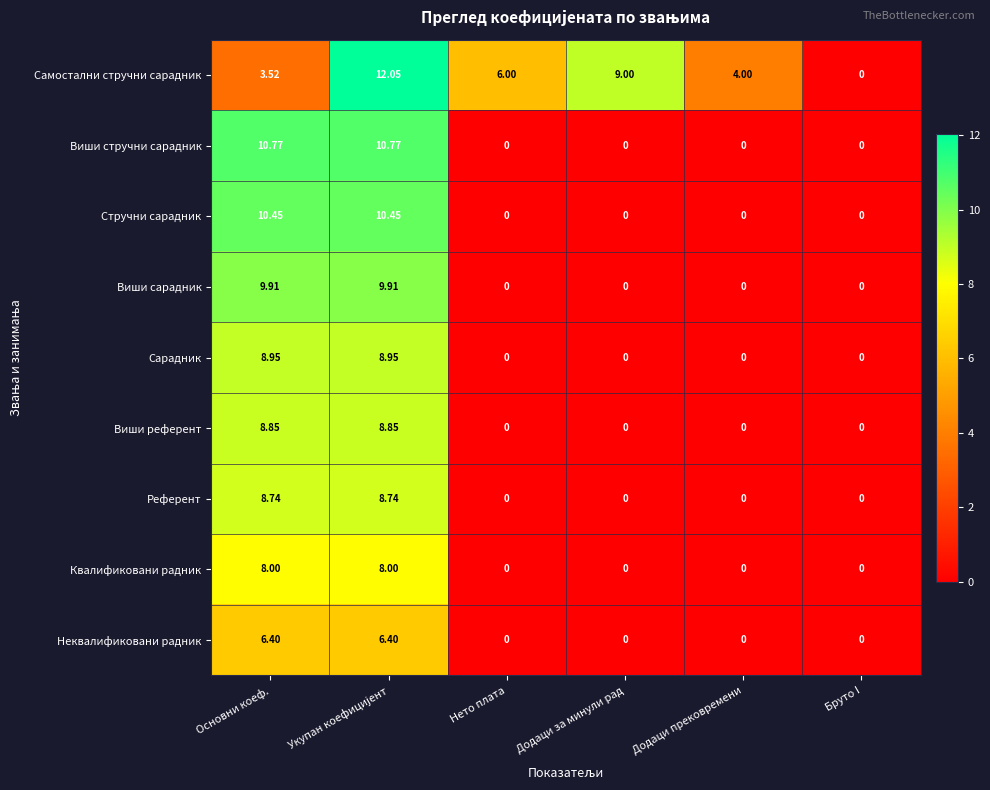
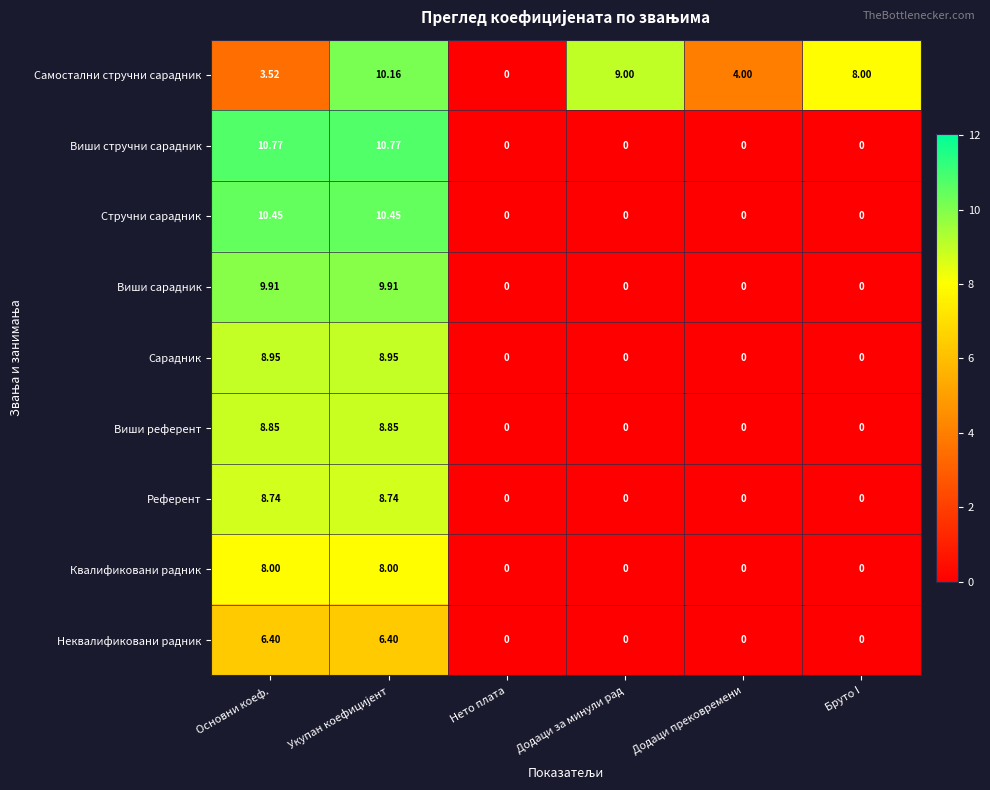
  {
    "Самостални стручни сарадник": {
      "Основни коеф.": 3.52,
-     "Укупан коефицијент": 12.05,
-     "Нето плата": 6.00,
+     "Укупан коефицијент": 10.16,
+     "Нето плата": 0,
      "Додаци за минули рад": 9.00,
      "Додаци прековремени": 4.00,
-     "Бруто I": 0
+     "Бруто I": 8.00
    },
    "Виши стручни сарадник": {
      "Основни коеф.": 10.77,
      "Укупан коефицијент": 10.77,
      "Нето плата": 0,
      "Додаци за минули рад": 0,
      "Додаци прековремени": 0,
      "Бруто I": 0
    },
    "Стручни сарадник": {
      "Основни коеф.": 10.45,
      "Укупан коефицијент": 10.45,
      "Нето плата": 0,
      "Додаци за минули рад": 0,
      "Додаци прековремени": 0,
      "Бруто I": 0
    },
    "Виши сарадник": {
      "Основни коеф.": 9.91,
      "Укупан коефицијент": 9.91,
      "Нето плата": 0,
      "Додаци за минули рад": 0,
      "Додаци прековремени": 0,
      "Бруто I": 0
    },
    "Сарадник": {
      "Основни коеф.": 8.95,
      "Укупан коефицијент": 8.95,
      "Нето плата": 0,
      "Додаци за минули рад": 0,
      "Додаци прековремени": 0,
      "Бруто I": 0
    },
    "Виши референт": {
      "Основни коеф.": 8.85,
      "Укупан коефицијент": 8.85,
      "Нето плата": 0,
      "Додаци за минули рад": 0,
      "Додаци прековремени": 0,
      "Бруто I": 0
    },
    "Референт": {
      "Основни коеф.": 8.74,
      "Укупан коефицијент": 8.74,
      "Нето плата": 0,
      "Додаци за минули рад": 0,
      "Додаци прековремени": 0,
      "Бруто I": 0
    },
    "Квалификовани радник": {
      "Основни коеф.": 8.00,
      "Укупан коефицијент": 8.00,
      "Нето плата": 0,
      "Додаци за минули рад": 0,
      "Додаци прековремени": 0,
      "Бруто I": 0
    },
    "Неквалификовани радник": {
      "Основни коеф.": 6.40,
      "Укупан коефицијент": 6.40,
      "Нето плата": 0,
      "Додаци за минули рад": 0,
      "Додаци прековремени": 0,
      "Бруто I": 0
    }
  }
